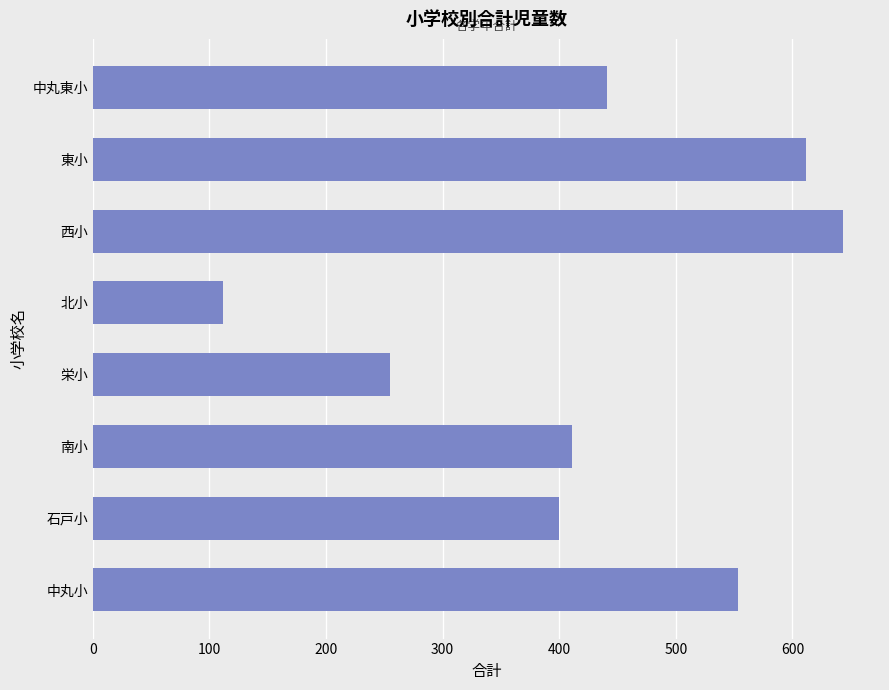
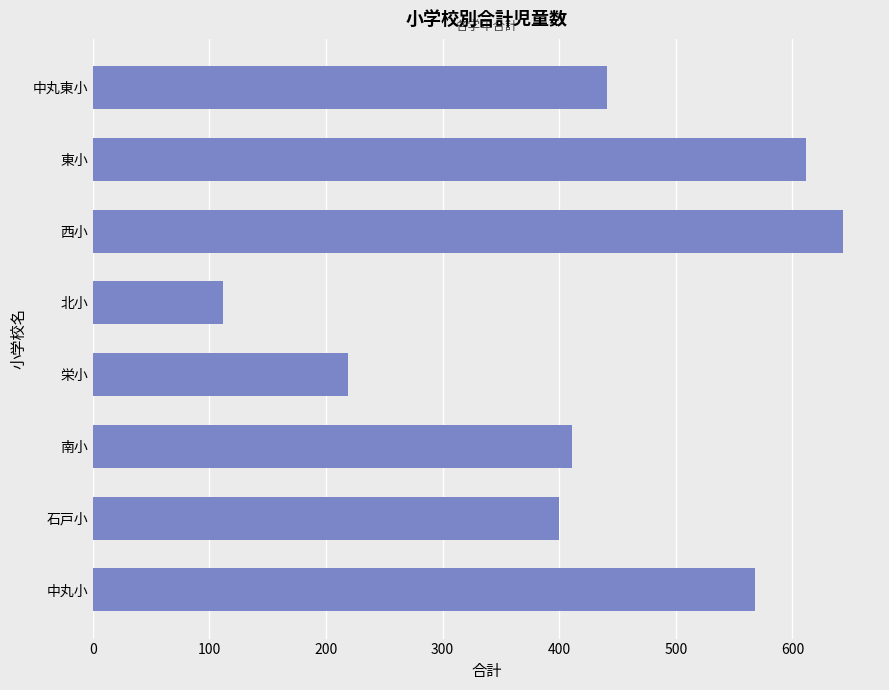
  {
    "中丸東小": 441,
    "東小": 612,
    "西小": 643,
    "北小": 112,
-   "栄小": 255,
+   "栄小": 219,
    "南小": 411,
    "石戸小": 400,
-   "中丸小": 553
+   "中丸小": 568
  }
